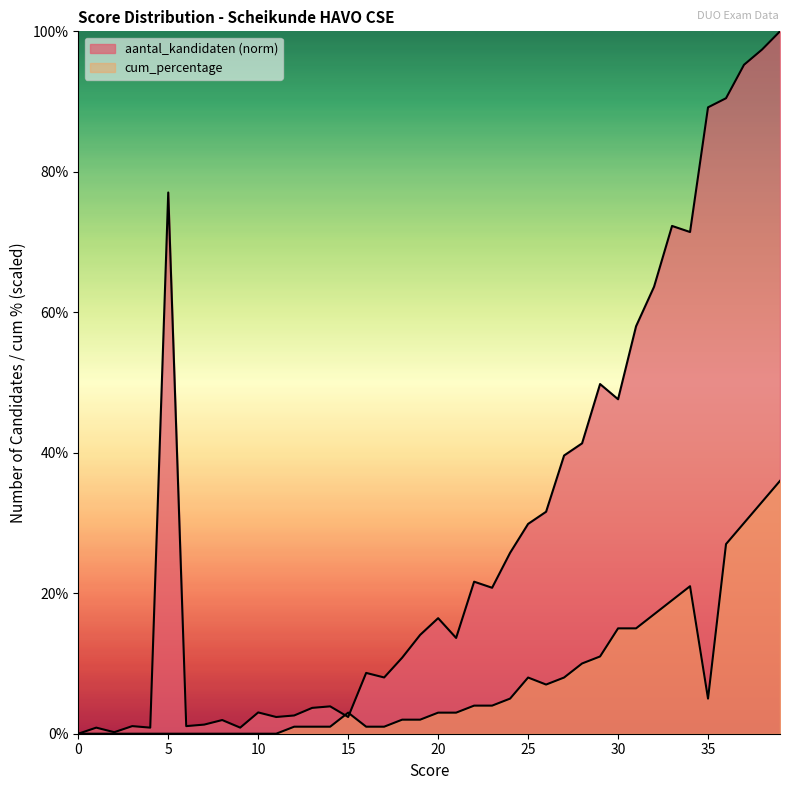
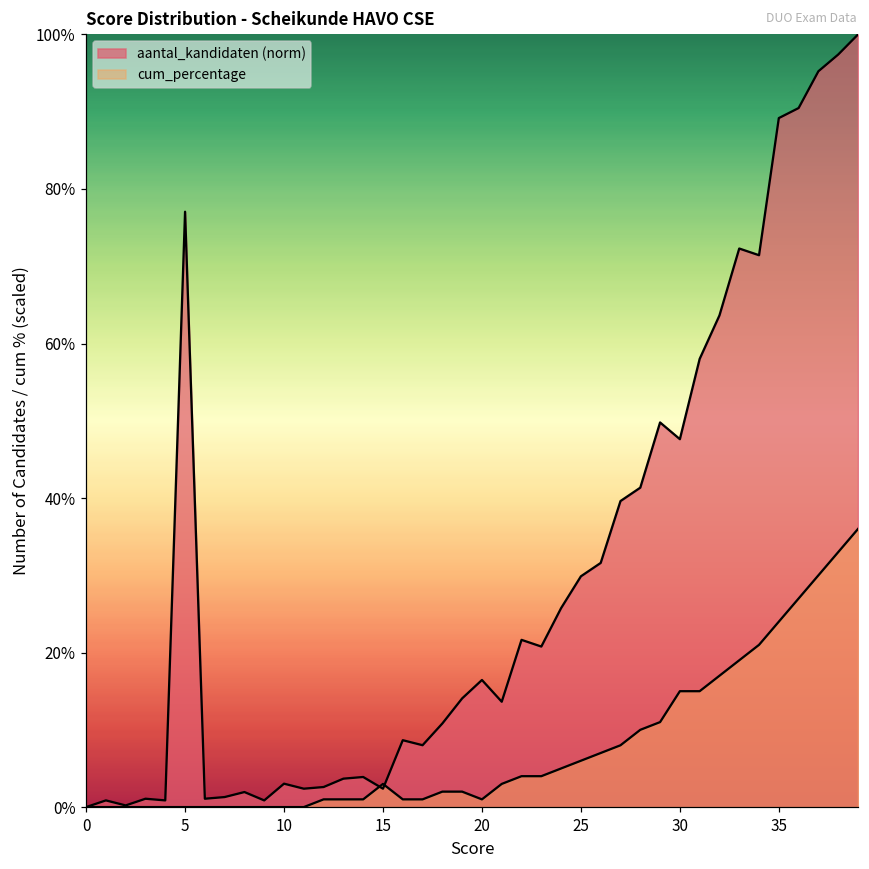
  {
    "aantal_kandidaten (norm)": {
      "5": "77%",
      "10": "3%",
      "15": "2%",
      "20": "16%",
      "25": "30%",
      "30": "48%",
      "35": "89%"
    },
    "cum_percentage": {
      "5": "0%",
      "10": "0%",
      "15": "3%",
-     "20": "3%",
-     "25": "8%",
+     "20": "1%",
+     "25": "6%",
      "30": "15%",
-     "35": "5%"
+     "35": "24%"
    }
  }
